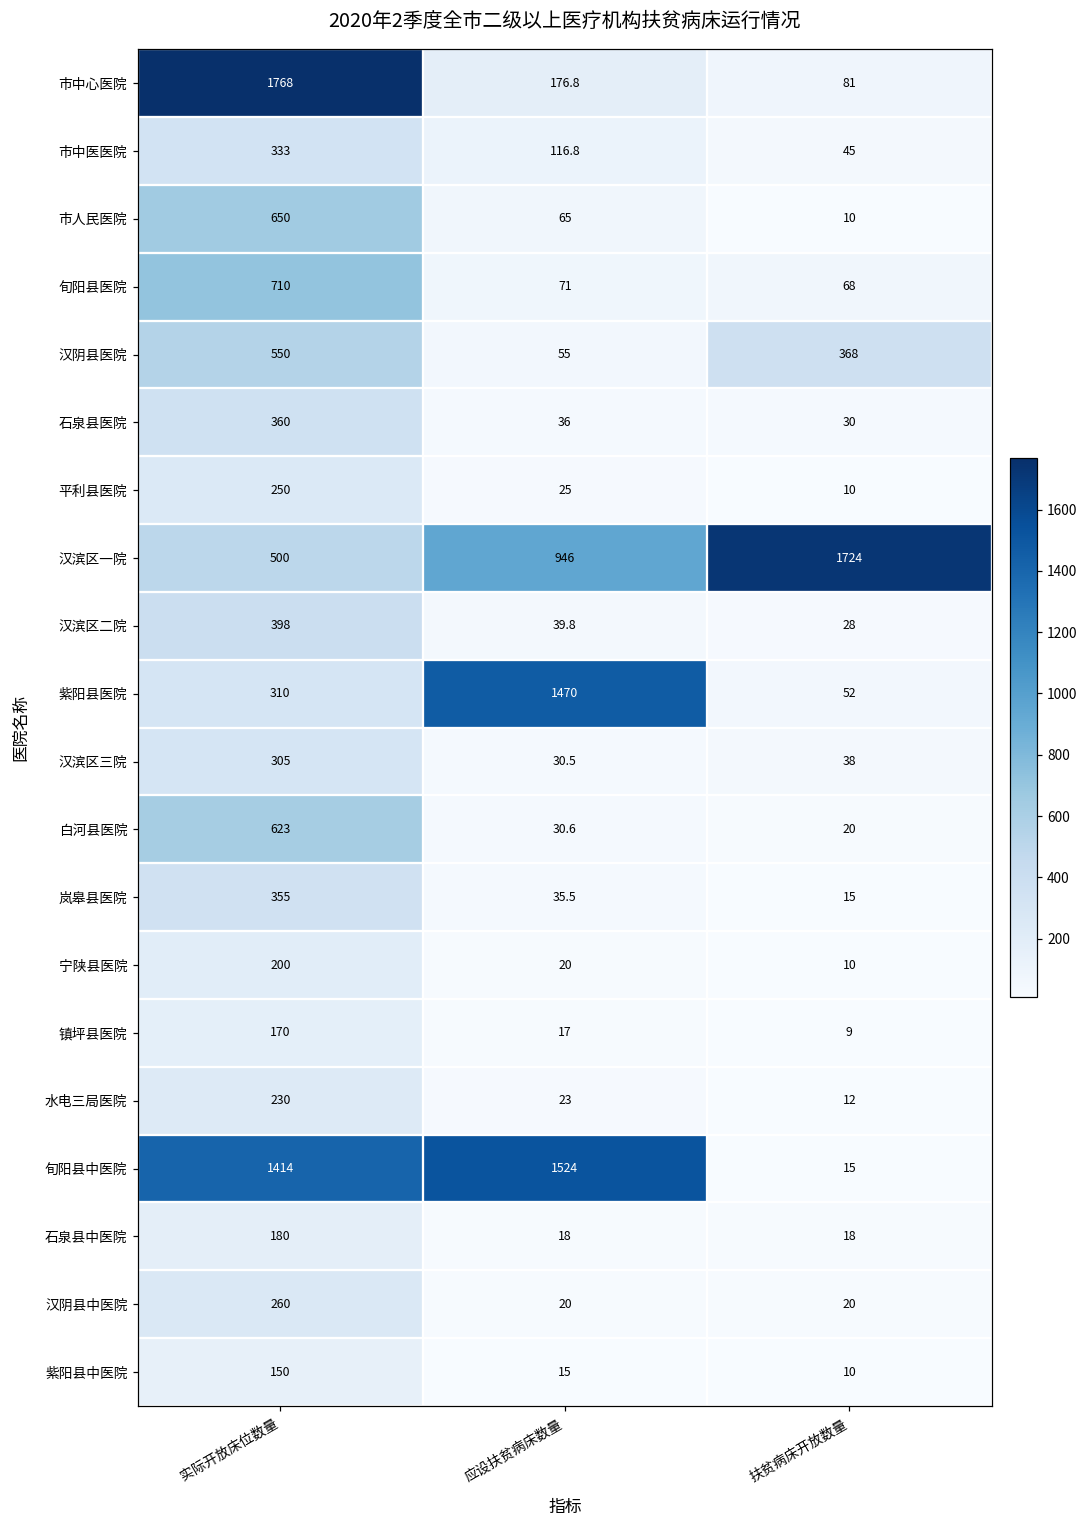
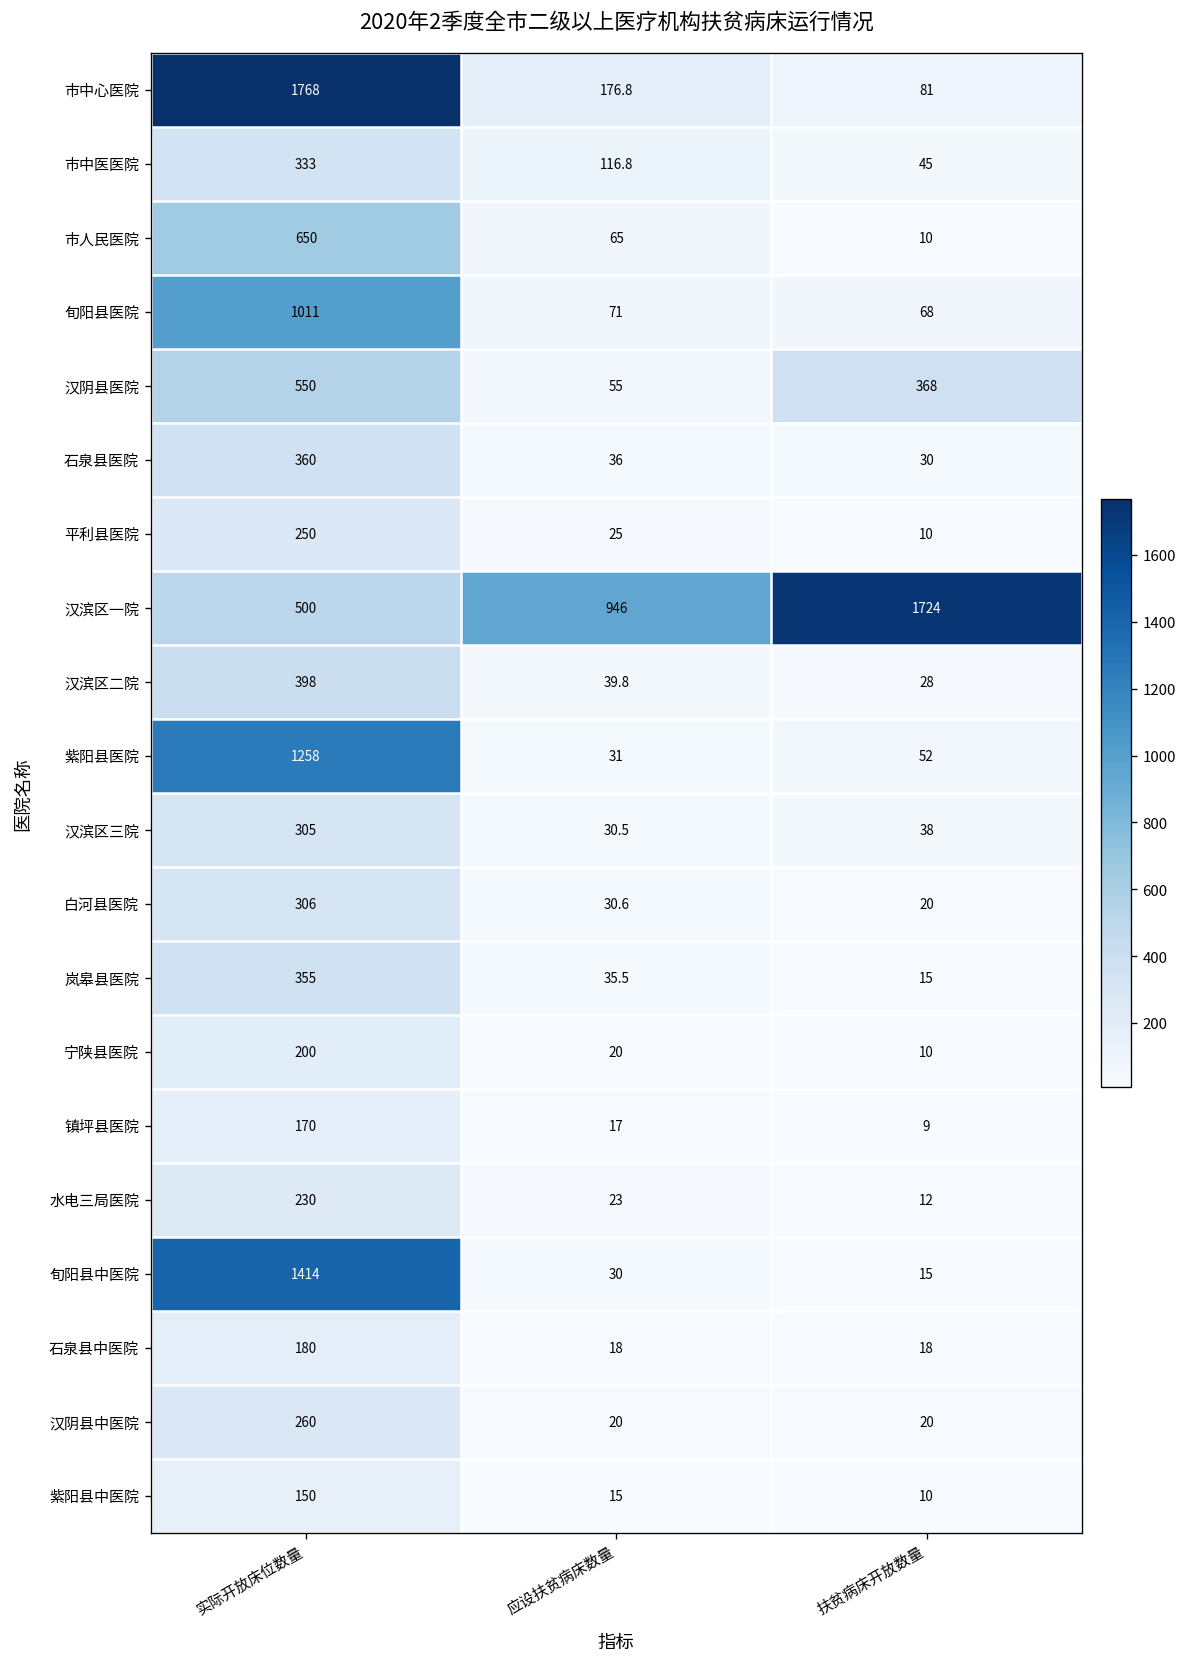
  {
    "市中心医院": {
      "实际开放床位数量": 1768,
      "应设扶贫病床数量": 176.8,
      "扶贫病床开放数量": 81
    },
    "市中医医院": {
      "实际开放床位数量": 333,
      "应设扶贫病床数量": 116.8,
      "扶贫病床开放数量": 45
    },
    "市人民医院": {
      "实际开放床位数量": 650,
      "应设扶贫病床数量": 65,
      "扶贫病床开放数量": 10
    },
    "旬阳县医院": {
-     "实际开放床位数量": 710,
+     "实际开放床位数量": 1011,
      "应设扶贫病床数量": 71,
      "扶贫病床开放数量": 68
    },
    "汉阴县医院": {
      "实际开放床位数量": 550,
      "应设扶贫病床数量": 55,
      "扶贫病床开放数量": 368
    },
    "石泉县医院": {
      "实际开放床位数量": 360,
      "应设扶贫病床数量": 36,
      "扶贫病床开放数量": 30
    },
    "平利县医院": {
      "实际开放床位数量": 250,
      "应设扶贫病床数量": 25,
      "扶贫病床开放数量": 10
    },
    "汉滨区一院": {
      "实际开放床位数量": 500,
      "应设扶贫病床数量": 946,
      "扶贫病床开放数量": 1724
    },
    "汉滨区二院": {
      "实际开放床位数量": 398,
      "应设扶贫病床数量": 39.8,
      "扶贫病床开放数量": 28
    },
    "紫阳县医院": {
-     "实际开放床位数量": 310,
-     "应设扶贫病床数量": 1470,
+     "实际开放床位数量": 1258,
+     "应设扶贫病床数量": 31,
      "扶贫病床开放数量": 52
    },
    "汉滨区三院": {
      "实际开放床位数量": 305,
      "应设扶贫病床数量": 30.5,
      "扶贫病床开放数量": 38
    },
    "白河县医院": {
-     "实际开放床位数量": 623,
+     "实际开放床位数量": 306,
      "应设扶贫病床数量": 30.6,
      "扶贫病床开放数量": 20
    },
    "岚皋县医院": {
      "实际开放床位数量": 355,
      "应设扶贫病床数量": 35.5,
      "扶贫病床开放数量": 15
    },
    "宁陕县医院": {
      "实际开放床位数量": 200,
      "应设扶贫病床数量": 20,
      "扶贫病床开放数量": 10
    },
    "镇坪县医院": {
      "实际开放床位数量": 170,
      "应设扶贫病床数量": 17,
      "扶贫病床开放数量": 9
    },
    "水电三局医院": {
      "实际开放床位数量": 230,
      "应设扶贫病床数量": 23,
      "扶贫病床开放数量": 12
    },
    "旬阳县中医院": {
      "实际开放床位数量": 1414,
-     "应设扶贫病床数量": 1524,
+     "应设扶贫病床数量": 30,
      "扶贫病床开放数量": 15
    },
    "石泉县中医院": {
      "实际开放床位数量": 180,
      "应设扶贫病床数量": 18,
      "扶贫病床开放数量": 18
    },
    "汉阴县中医院": {
      "实际开放床位数量": 260,
      "应设扶贫病床数量": 20,
      "扶贫病床开放数量": 20
    },
    "紫阳县中医院": {
      "实际开放床位数量": 150,
      "应设扶贫病床数量": 15,
      "扶贫病床开放数量": 10
    }
  }
